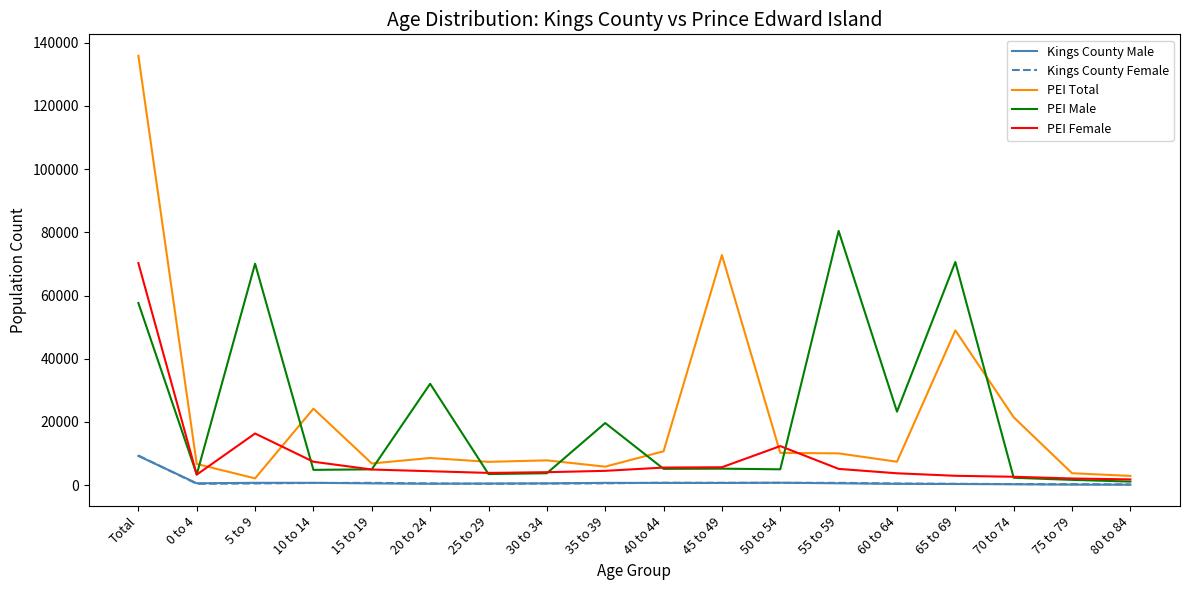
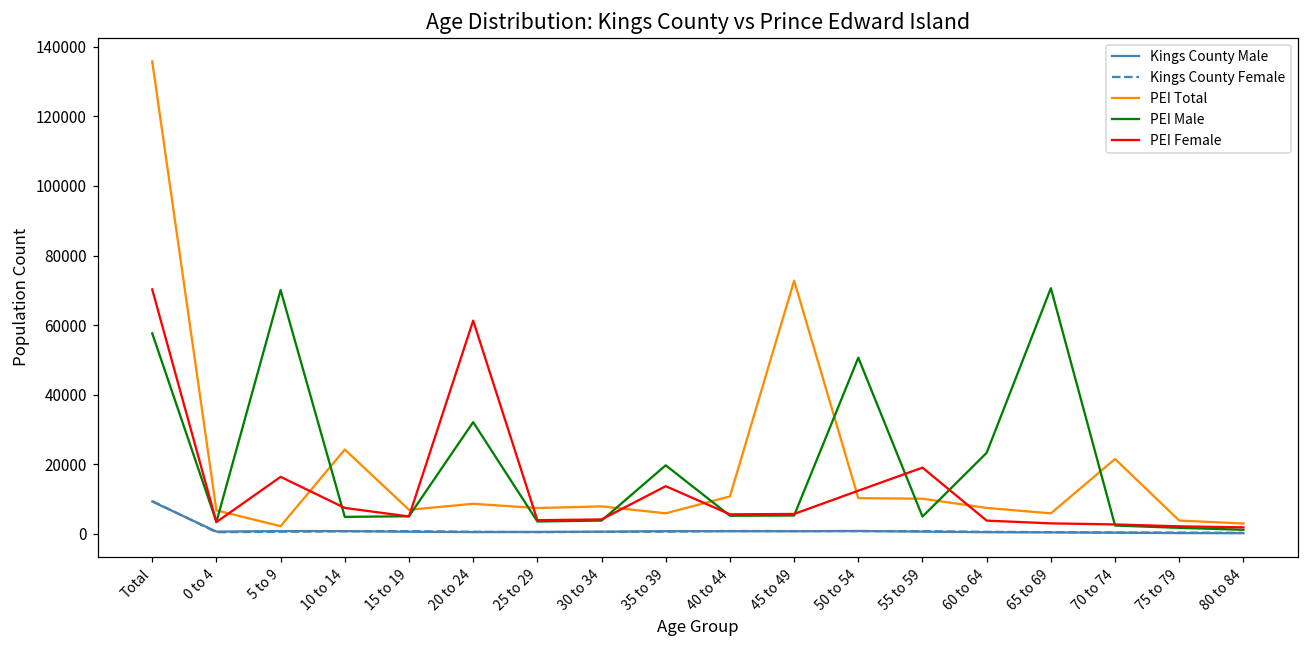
  {
    "PEI Total": {
      "Total": 136000,
      "0 to 4": 7000,
      "5 to 9": 2000,
      "10 to 14": 24000,
      "15 to 19": 7000,
      "20 to 24": 9000,
      "25 to 29": 7000,
      "30 to 34": 8000,
      "35 to 39": 6000,
      "40 to 44": 11000,
      "45 to 49": 73000,
      "50 to 54": 10000,
      "55 to 59": 10000,
      "60 to 64": 7000,
-     "65 to 69": 49000,
+     "65 to 69": 6000,
      "70 to 74": 21000,
      "75 to 79": 4000,
      "80 to 84": 3000
    },
    "PEI Male": {
      "Total": 58000,
      "5 to 9": 70000,
      "10 to 14": 5000,
      "20 to 24": 32000,
      "35 to 39": 20000,
-     "50 to 54": 5000,
-     "55 to 59": 80000,
+     "50 to 54": 51000,
+     "55 to 59": 5000,
      "60 to 64": 23000,
      "65 to 69": 71000
    },
    "PEI Female": {
      "Total": 70000,
      "5 to 9": 16000,
      "10 to 14": 7000,
-     "20 to 24": 4000,
-     "35 to 39": 5000,
+     "20 to 24": 61000,
+     "35 to 39": 14000,
      "50 to 54": 12000,
-     "55 to 59": 5000,
+     "55 to 59": 19000,
      "60 to 64": 4000,
      "65 to 69": 3000
    }
  }
